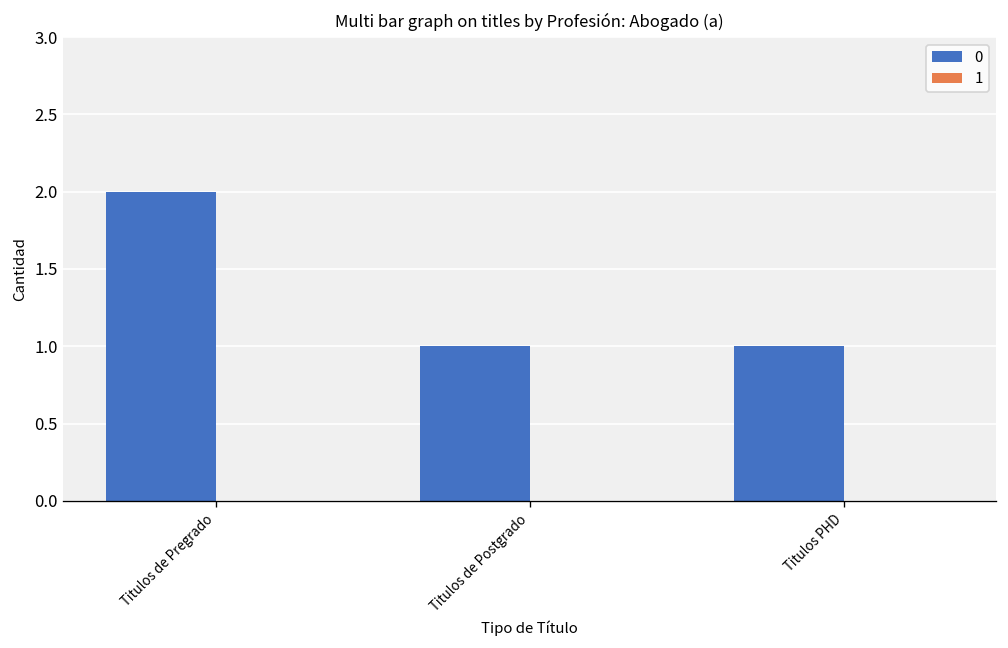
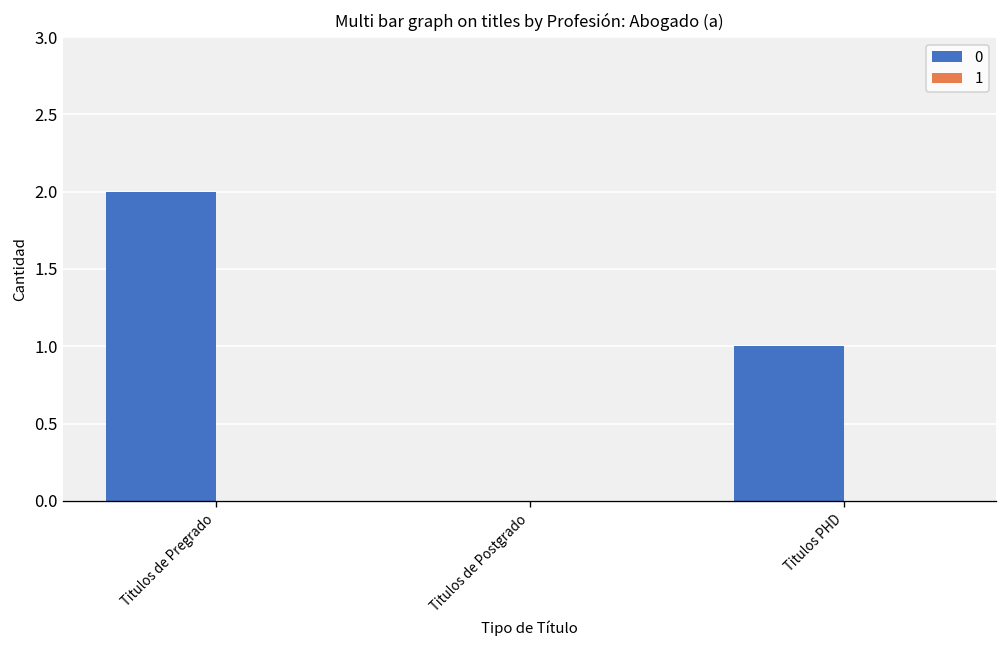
  {
    "0": {
      "Titulos de Pregrado": 2,
-     "Titulos de Postgrado": 1,
+     "Titulos de Postgrado": 0,
      "Titulos PHD": 1
    },
    "1": {
      "Titulos de Pregrado": 0,
      "Titulos de Postgrado": 0,
      "Titulos PHD": 0
    }
  }
